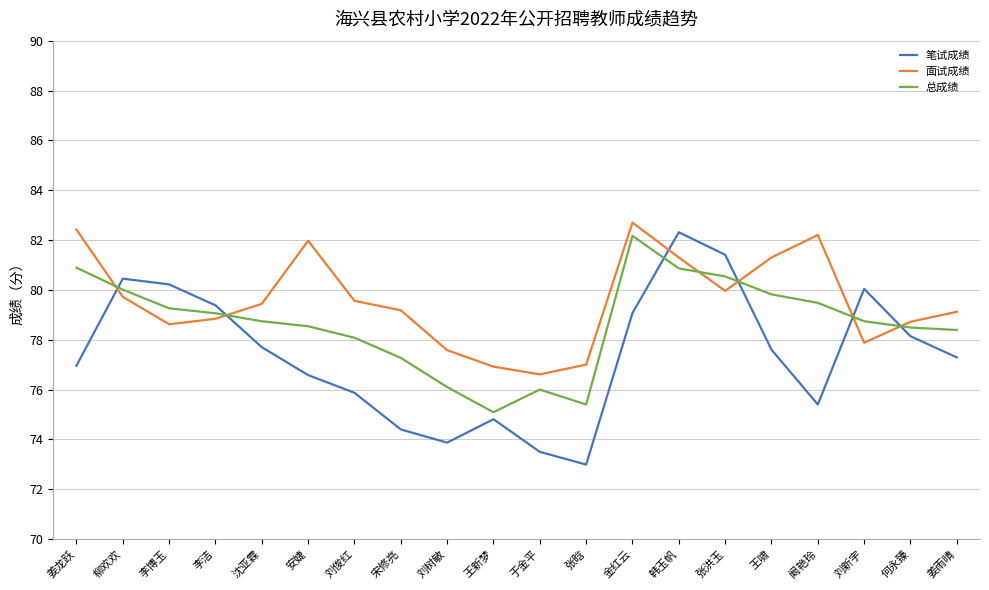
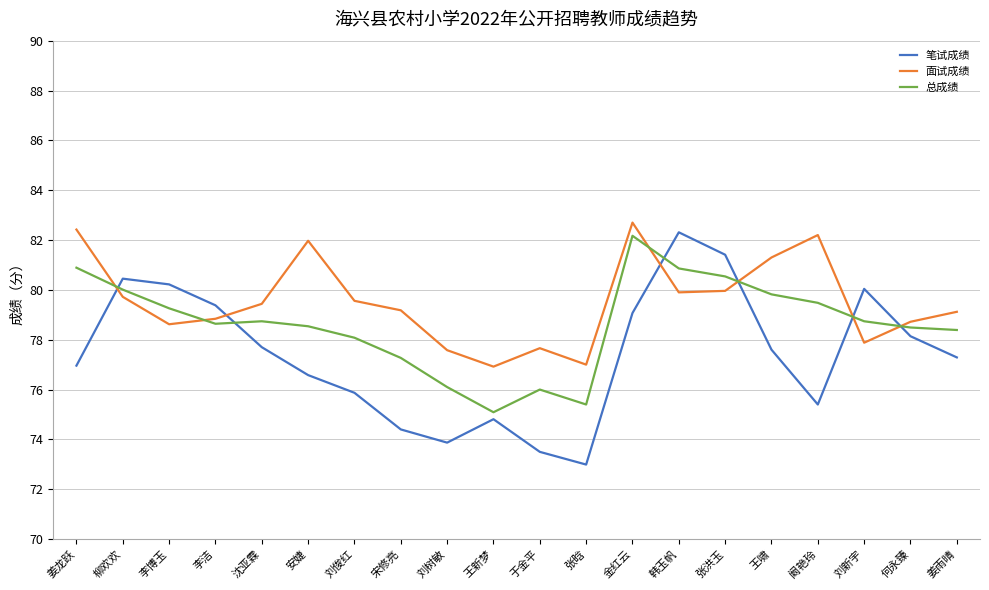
  {
    "笔试成绩": {
      "姜龙跃": 77.0,
      "柳欢欢": 80.5,
      "李博玉": 80.2,
      "李洁": 79.4,
      "沈亚霖": 77.7,
      "安婕": 76.6,
      "刘俊红": 75.9,
      "宋修亮": 74.4,
      "刘树敏": 73.9,
      "王新梦": 74.8,
      "于金平": 73.5,
      "张晗": 73.0,
      "金红云": 79.1,
      "韩玉帆": 82.3,
      "张洪玉": 81.4,
      "王啸": 77.6,
      "阚艳玲": 75.4,
      "刘新宇": 80.0,
      "何永臻": 78.1,
      "姜雨晴": 77.3
    },
    "面试成绩": {
      "姜龙跃": 82.4,
      "柳欢欢": 79.7,
      "李博玉": 78.6,
      "李洁": 78.8,
      "沈亚霖": 79.4,
      "安婕": 82.0,
      "刘俊红": 79.6,
      "宋修亮": 79.2,
      "刘树敏": 77.6,
      "王新梦": 76.9,
-     "于金平": 76.6,
+     "于金平": 77.7,
      "张晗": 77.0,
      "金红云": 82.7,
-     "韩玉帆": 81.3,
+     "韩玉帆": 79.9,
      "张洪玉": 80.0,
      "王啸": 81.3,
      "阚艳玲": 82.2,
      "刘新宇": 77.9,
      "何永臻": 78.7,
      "姜雨晴": 79.1
    },
    "总成绩": {
      "姜龙跃": 80.9,
      "柳欢欢": 80.0,
      "李博玉": 79.3,
-     "李洁": 79.1,
+     "李洁": 78.6,
      "沈亚霖": 78.7,
      "安婕": 78.5,
      "刘俊红": 78.1,
      "宋修亮": 77.3,
      "刘树敏": 76.1,
      "王新梦": 75.1,
      "于金平": 76.0,
      "张晗": 75.4,
      "金红云": 82.2,
      "韩玉帆": 80.9,
      "张洪玉": 80.5,
      "王啸": 79.8,
      "阚艳玲": 79.5,
      "刘新宇": 78.7,
      "何永臻": 78.5,
      "姜雨晴": 78.4
    }
  }
